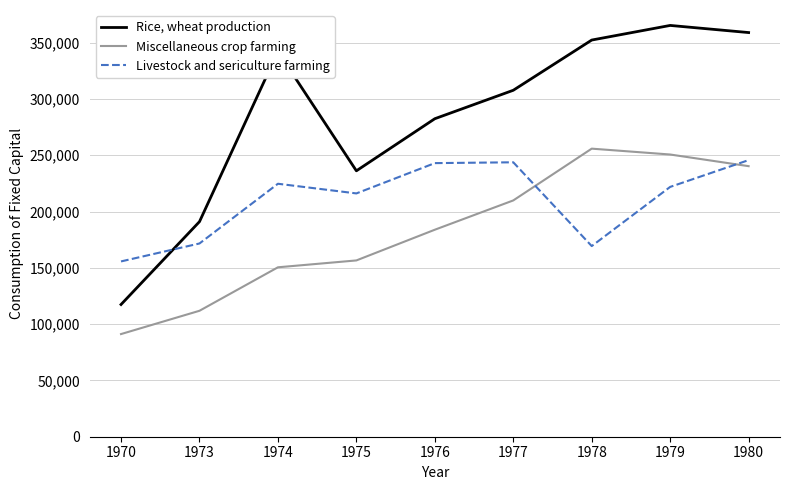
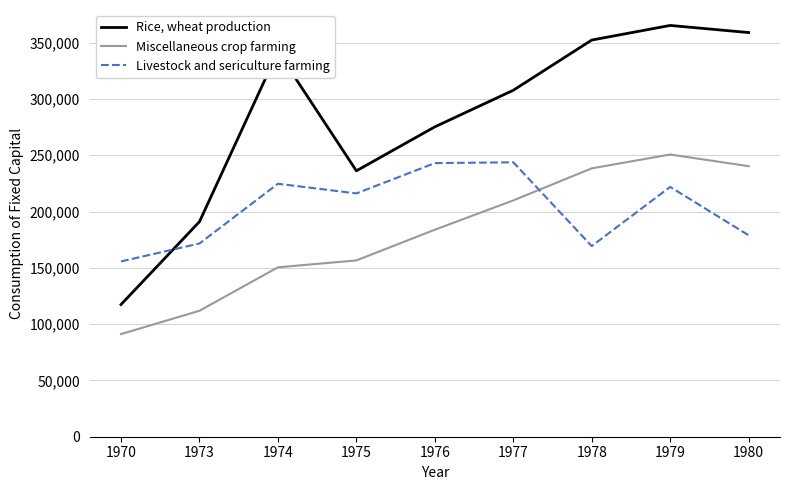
  {
    "Rice, wheat production": {
      "1970": "117,000",
      "1973": "191,000",
      "1975": "236,000",
-     "1976": "282,000",
+     "1976": "275,000",
      "1977": "308,000",
      "1978": "352,000",
      "1979": "365,000",
      "1980": "359,000"
    },
    "Miscellaneous crop farming": {
      "1970": "91,000",
      "1973": "112,000",
      "1974": "150,000",
      "1975": "157,000",
      "1976": "184,000",
      "1977": "210,000",
-     "1978": "256,000",
+     "1978": "238,000",
      "1979": "251,000",
      "1980": "240,000"
    },
    "Livestock and sericulture farming": {
      "1970": "156,000",
      "1973": "172,000",
      "1974": "225,000",
      "1975": "216,000",
      "1976": "243,000",
      "1977": "244,000",
      "1978": "169,000",
      "1979": "222,000",
-     "1980": "246,000"
+     "1980": "179,000"
    }
  }
